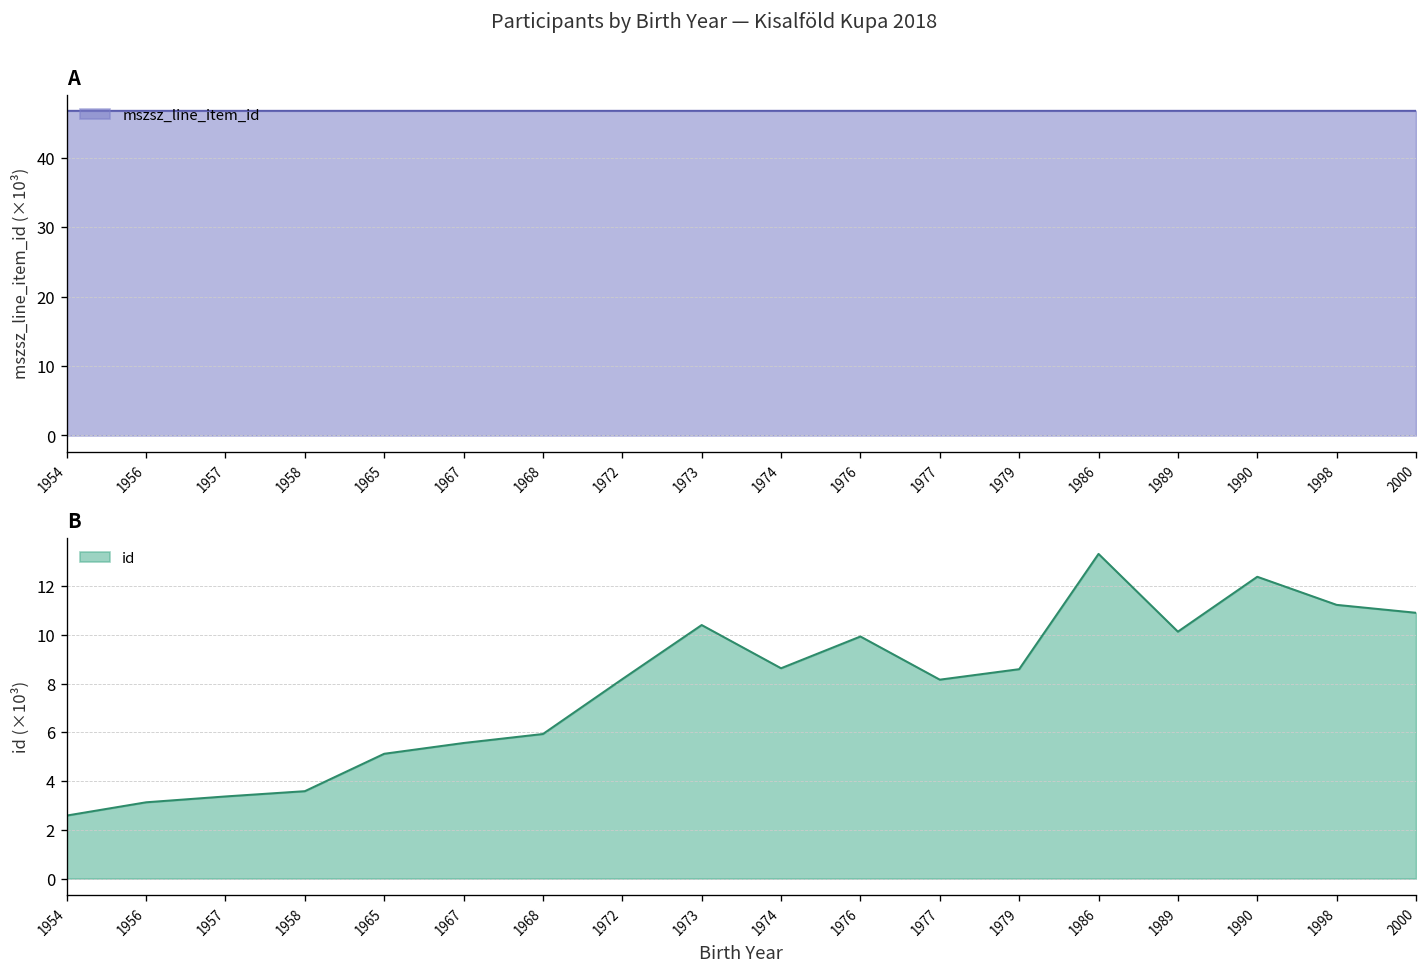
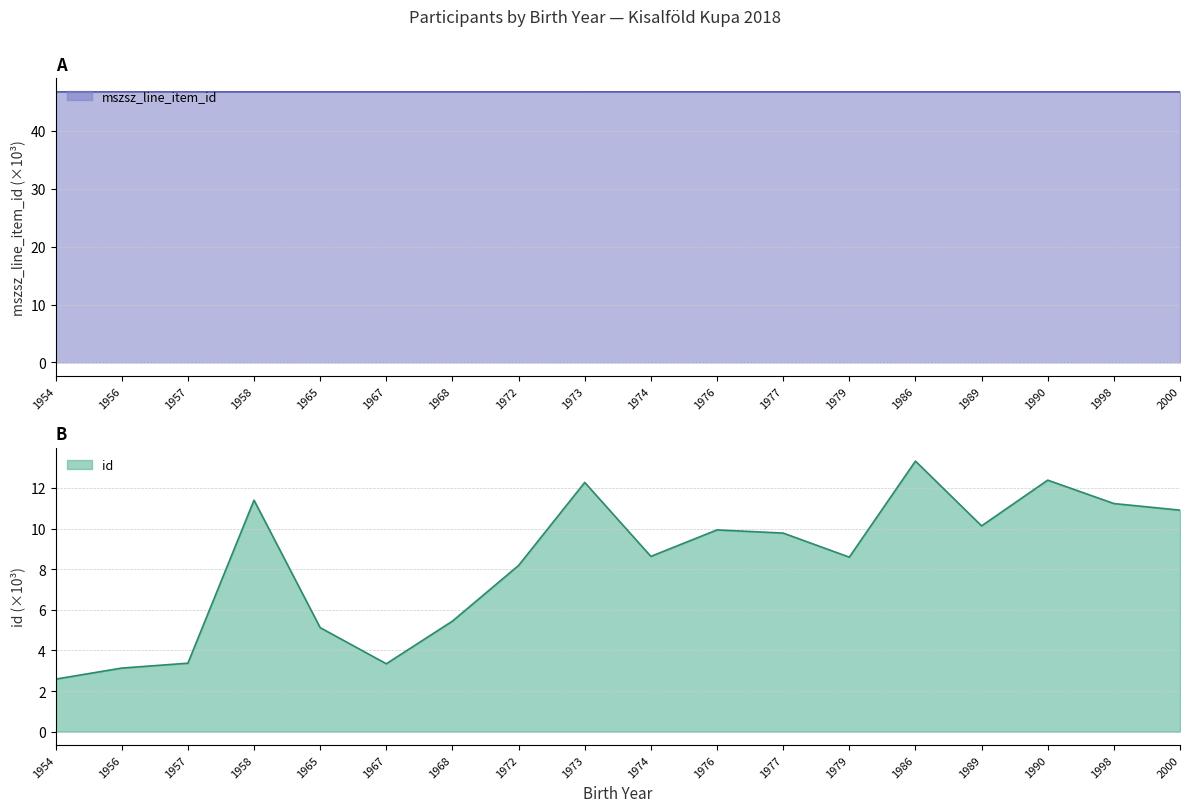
  {
    "A": {
      "1954": 47,
      "1956": 47,
      "1957": 47,
      "1958": 47,
      "1965": 47,
      "1967": 47,
      "1968": 47,
      "1972": 47,
      "1973": 47,
      "1974": 47,
      "1976": 47,
      "1977": 47,
      "1979": 47,
      "1986": 47,
      "1989": 47,
      "1990": 47,
      "1998": 47,
      "2000": 47
    },
    "B": {
      "1954": 2.6,
      "1956": 3.1,
      "1957": 3.4,
-     "1958": 3.6,
+     "1958": 11.4,
      "1965": 5.1,
-     "1967": 5.6,
-     "1968": 5.9,
+     "1967": 3.3,
+     "1968": 5.4,
      "1972": 8.2,
-     "1973": 10.4,
+     "1973": 12.3,
      "1974": 8.6,
      "1976": 9.9,
-     "1977": 8.2,
+     "1977": 9.8,
      "1979": 8.6,
      "1986": 13.3,
      "1989": 10.1,
      "1990": 12.4,
      "1998": 11.2,
      "2000": 10.9
    }
  }
